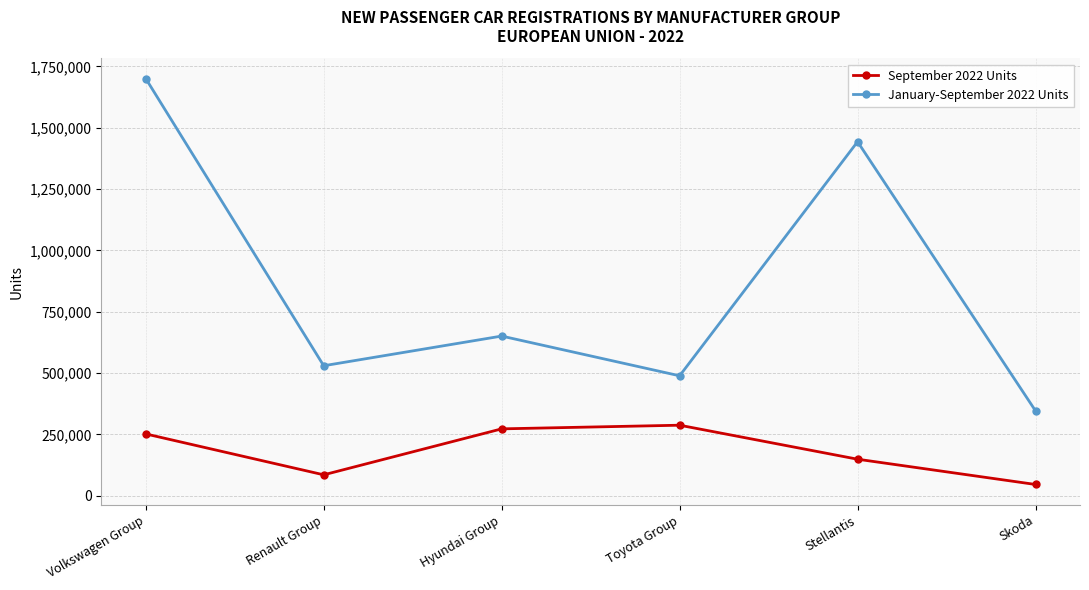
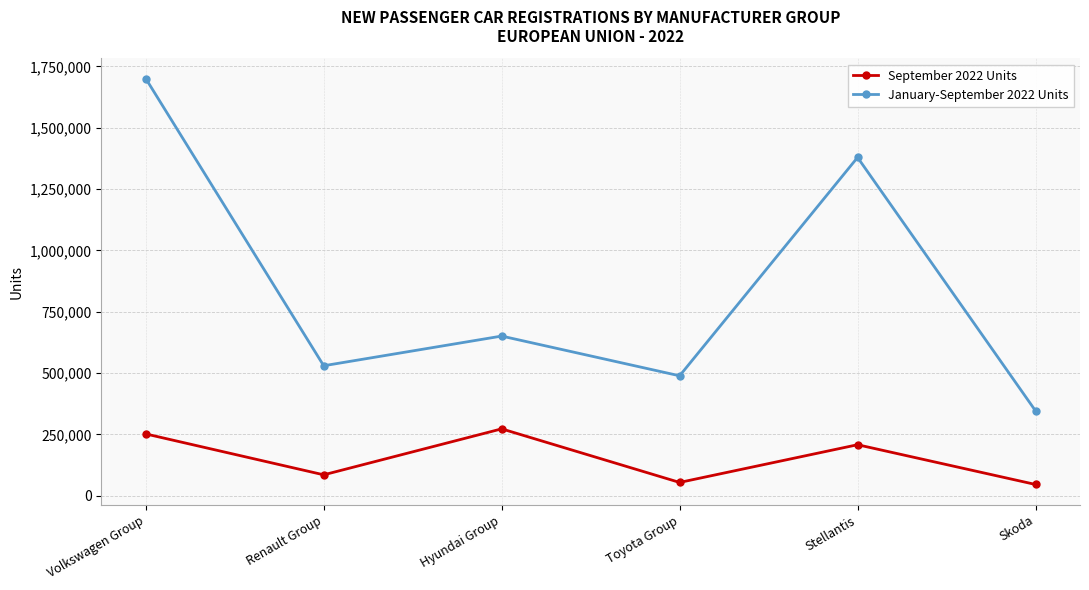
  {
    "September 2022 Units": {
      "Volkswagen Group": "250,000",
      "Renault Group": "90,000",
      "Hyundai Group": "270,000",
-     "Toyota Group": "290,000",
-     "Stellantis": "150,000",
+     "Toyota Group": "50,000",
+     "Stellantis": "210,000",
      "Skoda": "50,000"
    },
    "January-September 2022 Units": {
      "Volkswagen Group": "1,700,000",
      "Renault Group": "530,000",
      "Hyundai Group": "650,000",
      "Toyota Group": "490,000",
-     "Stellantis": "1,440,000",
+     "Stellantis": "1,380,000",
      "Skoda": "350,000"
    }
  }
